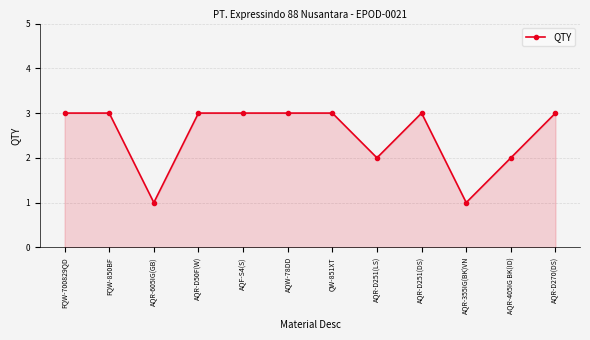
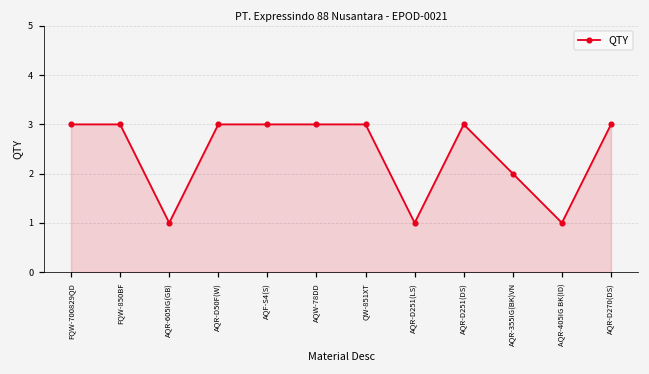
  {
    "FQW-700829QD": 3,
    "FQW-850BF": 3,
    "AQR-605IG(GB)": 1,
    "AQR-D50F(W)": 3,
    "AQF-S4(S)": 3,
    "AQW-78DD": 3,
    "QW-851XT": 3,
-   "AQR-D251(LS)": 2,
+   "AQR-D251(LS)": 1,
    "AQR-D251(DS)": 3,
-   "AQR-355IG(BK)VN": 1,
-   "AQR-405IG BK(ID)": 2,
+   "AQR-355IG(BK)VN": 2,
+   "AQR-405IG BK(ID)": 1,
    "AQR-D270(DS)": 3
  }
